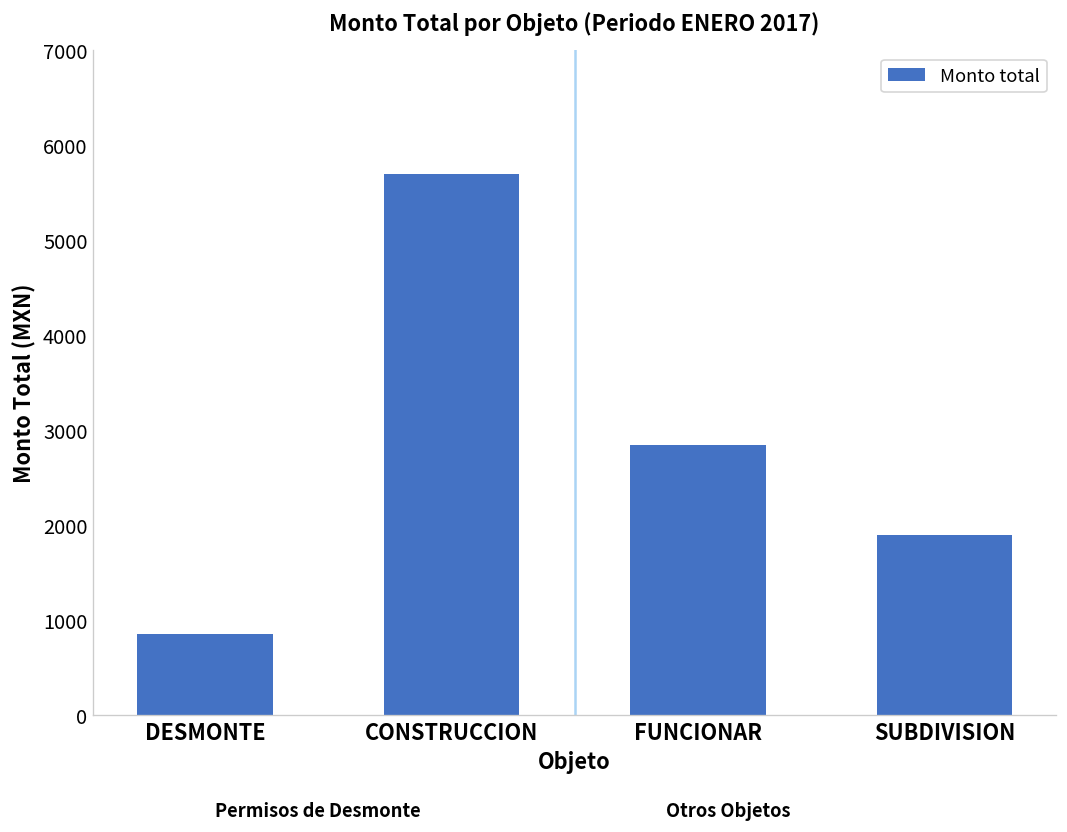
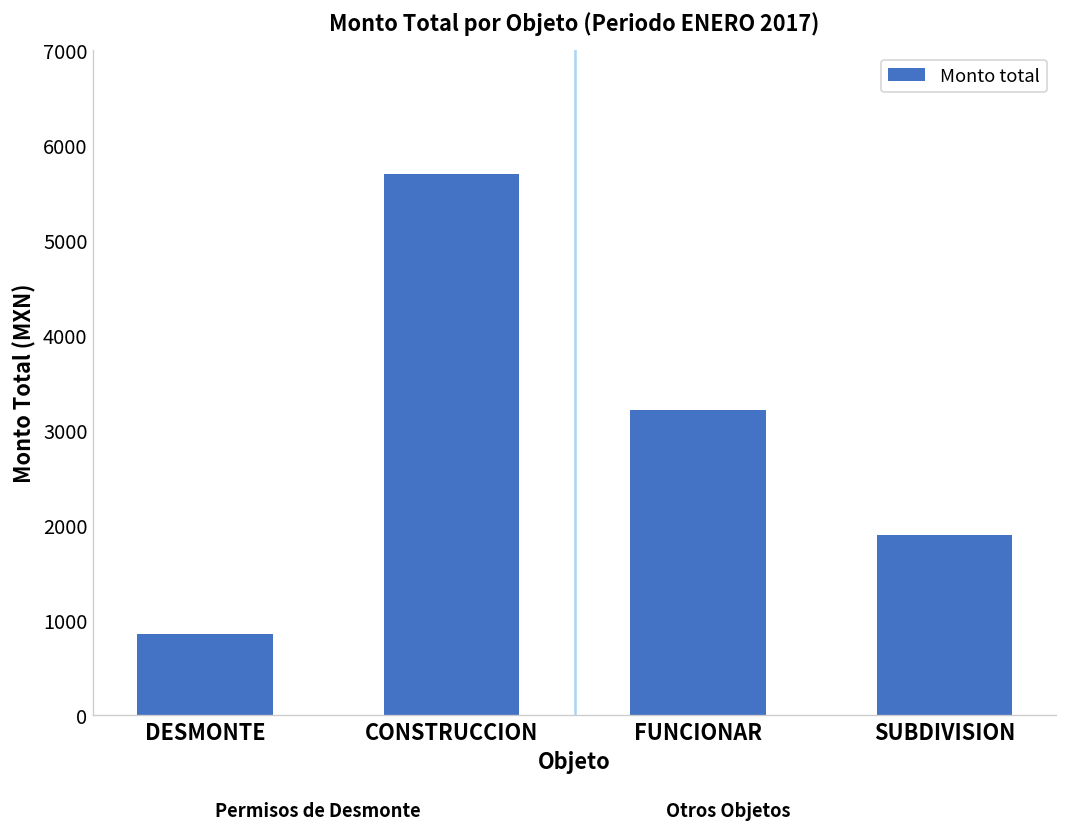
  {
    "DESMONTE": 900,
    "CONSTRUCCION": 5700,
-   "FUNCIONAR": 2800,
+   "FUNCIONAR": 3200,
    "SUBDIVISION": 1900
  }
